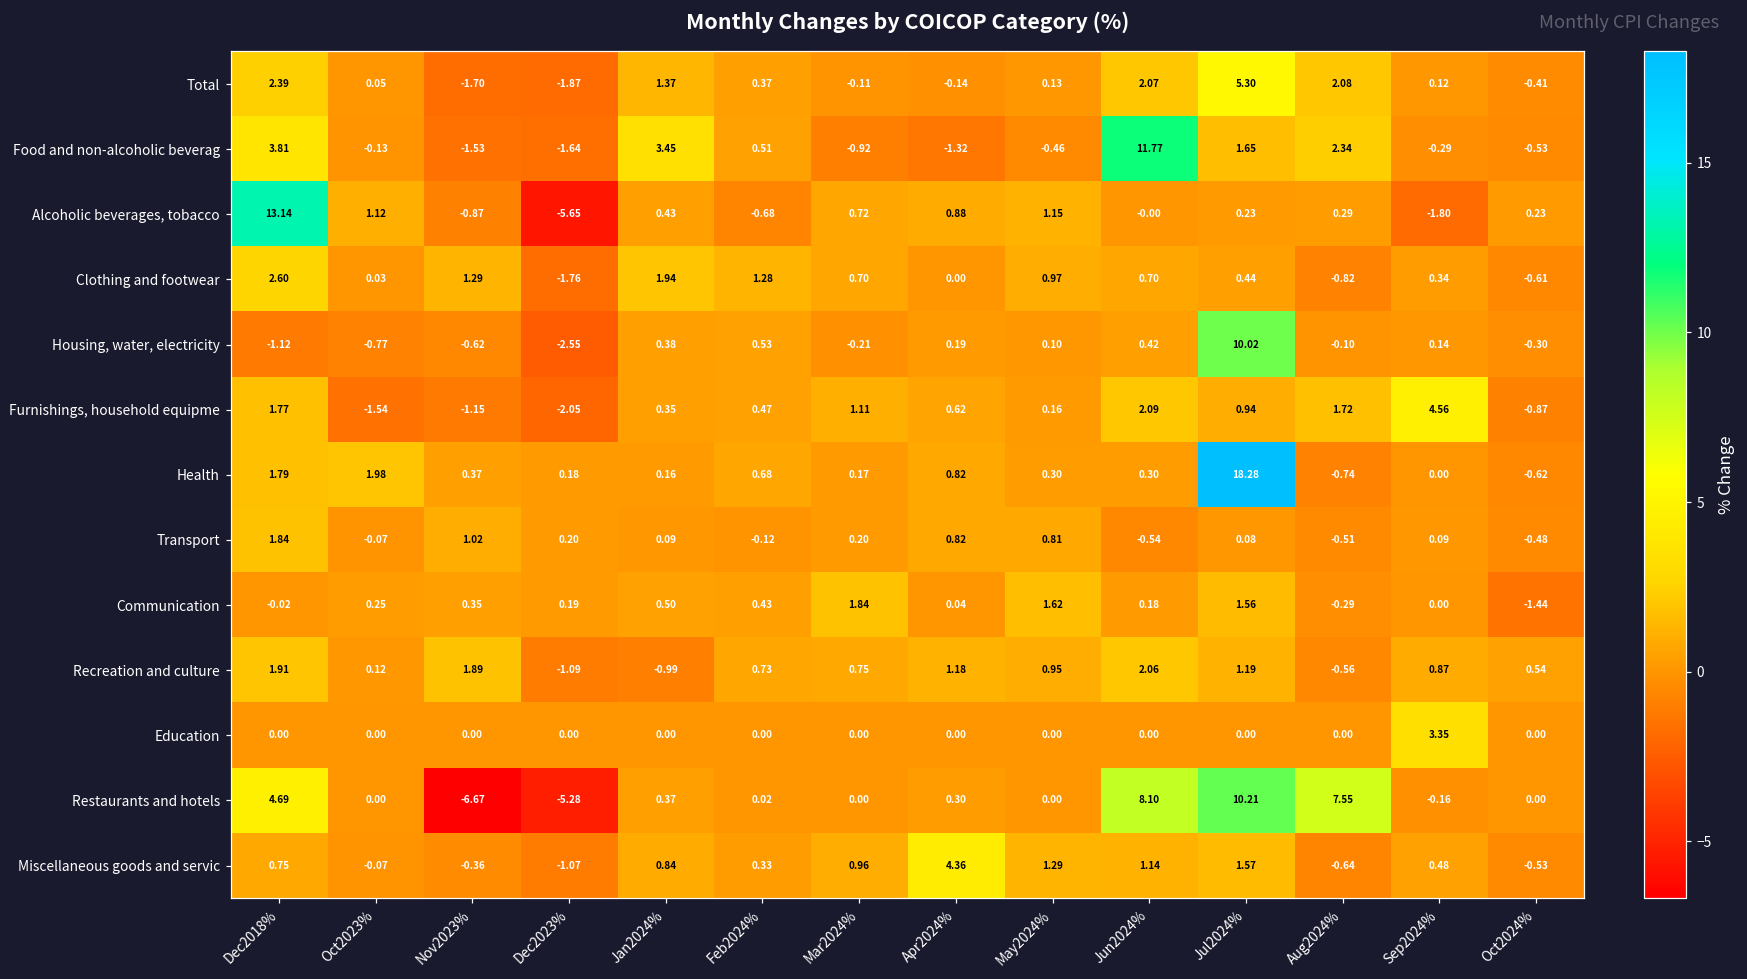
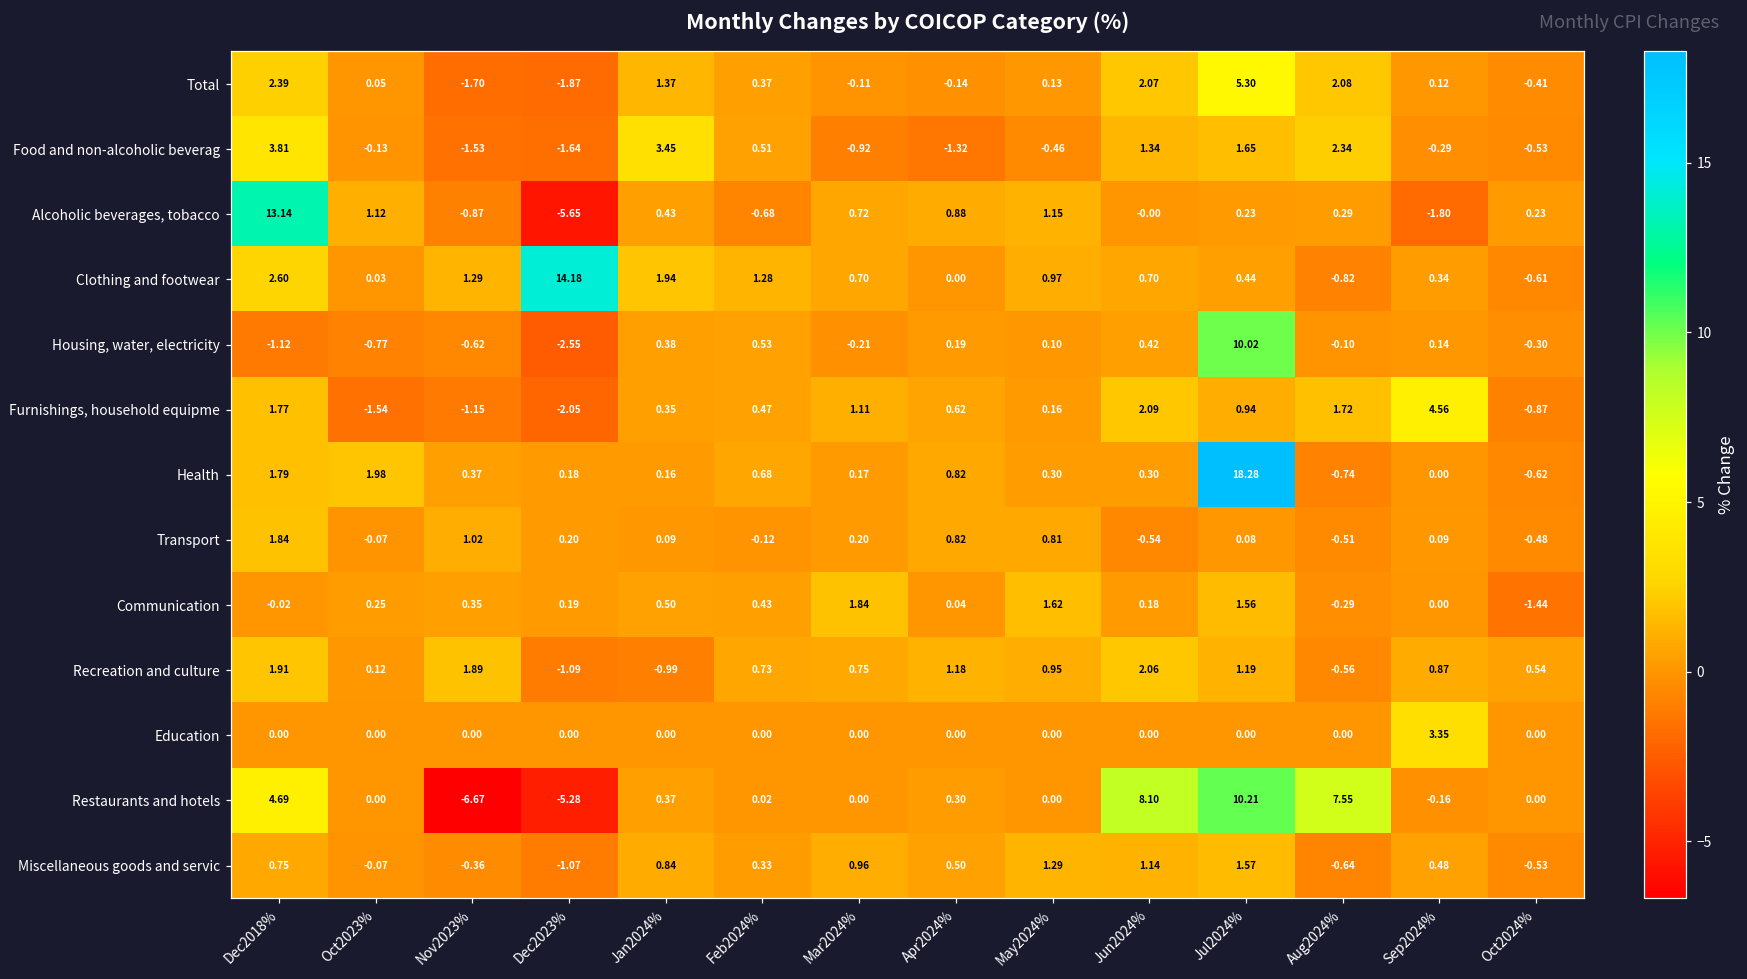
  {
    "Total": {
      "Dec2018%": 2.39,
      "Oct2023%": 0.05,
      "Nov2023%": -1.70,
      "Dec2023%": -1.87,
      "Jan2024%": 1.37,
      "Feb2024%": 0.37,
      "Mar2024%": -0.11,
      "Apr2024%": -0.14,
      "May2024%": 0.13,
      "Jun2024%": 2.07,
      "Jul2024%": 5.30,
      "Aug2024%": 2.08,
      "Sep2024%": 0.12,
      "Oct2024%": -0.41
    },
    "Food and non-alcoholic beverag": {
      "Dec2018%": 3.81,
      "Oct2023%": -0.13,
      "Nov2023%": -1.53,
      "Dec2023%": -1.64,
      "Jan2024%": 3.45,
      "Feb2024%": 0.51,
      "Mar2024%": -0.92,
      "Apr2024%": -1.32,
      "May2024%": -0.46,
-     "Jun2024%": 11.77,
+     "Jun2024%": 1.34,
      "Jul2024%": 1.65,
      "Aug2024%": 2.34,
      "Sep2024%": -0.29,
      "Oct2024%": -0.53
    },
    "Alcoholic beverages, tobacco": {
      "Dec2018%": 13.14,
      "Oct2023%": 1.12,
      "Nov2023%": -0.87,
      "Dec2023%": -5.65,
      "Jan2024%": 0.43,
      "Feb2024%": -0.68,
      "Mar2024%": 0.72,
      "Apr2024%": 0.88,
      "May2024%": 1.15,
      "Jun2024%": -0.00,
      "Jul2024%": 0.23,
      "Aug2024%": 0.29,
      "Sep2024%": -1.80,
      "Oct2024%": 0.23
    },
    "Clothing and footwear": {
      "Dec2018%": 2.60,
      "Oct2023%": 0.03,
      "Nov2023%": 1.29,
-     "Dec2023%": -1.76,
+     "Dec2023%": 14.18,
      "Jan2024%": 1.94,
      "Feb2024%": 1.28,
      "Mar2024%": 0.70,
      "Apr2024%": 0.00,
      "May2024%": 0.97,
      "Jun2024%": 0.70,
      "Jul2024%": 0.44,
      "Aug2024%": -0.82,
      "Sep2024%": 0.34,
      "Oct2024%": -0.61
    },
    "Housing, water, electricity": {
      "Dec2018%": -1.12,
      "Oct2023%": -0.77,
      "Nov2023%": -0.62,
      "Dec2023%": -2.55,
      "Jan2024%": 0.38,
      "Feb2024%": 0.53,
      "Mar2024%": -0.21,
      "Apr2024%": 0.19,
      "May2024%": 0.10,
      "Jun2024%": 0.42,
      "Jul2024%": 10.02,
      "Aug2024%": -0.10,
      "Sep2024%": 0.14,
      "Oct2024%": -0.30
    },
    "Furnishings, household equipme": {
      "Dec2018%": 1.77,
      "Oct2023%": -1.54,
      "Nov2023%": -1.15,
      "Dec2023%": -2.05,
      "Jan2024%": 0.35,
      "Feb2024%": 0.47,
      "Mar2024%": 1.11,
      "Apr2024%": 0.62,
      "May2024%": 0.16,
      "Jun2024%": 2.09,
      "Jul2024%": 0.94,
      "Aug2024%": 1.72,
      "Sep2024%": 4.56,
      "Oct2024%": -0.87
    },
    "Health": {
      "Dec2018%": 1.79,
      "Oct2023%": 1.98,
      "Nov2023%": 0.37,
      "Dec2023%": 0.18,
      "Jan2024%": 0.16,
      "Feb2024%": 0.68,
      "Mar2024%": 0.17,
      "Apr2024%": 0.82,
      "May2024%": 0.30,
      "Jun2024%": 0.30,
      "Jul2024%": 18.28,
      "Aug2024%": -0.74,
      "Sep2024%": 0.00,
      "Oct2024%": -0.62
    },
    "Transport": {
      "Dec2018%": 1.84,
      "Oct2023%": -0.07,
      "Nov2023%": 1.02,
      "Dec2023%": 0.20,
      "Jan2024%": 0.09,
      "Feb2024%": -0.12,
      "Mar2024%": 0.20,
      "Apr2024%": 0.82,
      "May2024%": 0.81,
      "Jun2024%": -0.54,
      "Jul2024%": 0.08,
      "Aug2024%": -0.51,
      "Sep2024%": 0.09,
      "Oct2024%": -0.48
    },
    "Communication": {
      "Dec2018%": -0.02,
      "Oct2023%": 0.25,
      "Nov2023%": 0.35,
      "Dec2023%": 0.19,
      "Jan2024%": 0.50,
      "Feb2024%": 0.43,
      "Mar2024%": 1.84,
      "Apr2024%": 0.04,
      "May2024%": 1.62,
      "Jun2024%": 0.18,
      "Jul2024%": 1.56,
      "Aug2024%": -0.29,
      "Sep2024%": 0.00,
      "Oct2024%": -1.44
    },
    "Recreation and culture": {
      "Dec2018%": 1.91,
      "Oct2023%": 0.12,
      "Nov2023%": 1.89,
      "Dec2023%": -1.09,
      "Jan2024%": -0.99,
      "Feb2024%": 0.73,
      "Mar2024%": 0.75,
      "Apr2024%": 1.18,
      "May2024%": 0.95,
      "Jun2024%": 2.06,
      "Jul2024%": 1.19,
      "Aug2024%": -0.56,
      "Sep2024%": 0.87,
      "Oct2024%": 0.54
    },
    "Education": {
      "Dec2018%": 0.00,
      "Oct2023%": 0.00,
      "Nov2023%": 0.00,
      "Dec2023%": 0.00,
      "Jan2024%": 0.00,
      "Feb2024%": 0.00,
      "Mar2024%": 0.00,
      "Apr2024%": 0.00,
      "May2024%": 0.00,
      "Jun2024%": 0.00,
      "Jul2024%": 0.00,
      "Aug2024%": 0.00,
      "Sep2024%": 3.35,
      "Oct2024%": 0.00
    },
    "Restaurants and hotels": {
      "Dec2018%": 4.69,
      "Oct2023%": 0.00,
      "Nov2023%": -6.67,
      "Dec2023%": -5.28,
      "Jan2024%": 0.37,
      "Feb2024%": 0.02,
      "Mar2024%": 0.00,
      "Apr2024%": 0.30,
      "May2024%": 0.00,
      "Jun2024%": 8.10,
      "Jul2024%": 10.21,
      "Aug2024%": 7.55,
      "Sep2024%": -0.16,
      "Oct2024%": 0.00
    },
    "Miscellaneous goods and servic": {
      "Dec2018%": 0.75,
      "Oct2023%": -0.07,
      "Nov2023%": -0.36,
      "Dec2023%": -1.07,
      "Jan2024%": 0.84,
      "Feb2024%": 0.33,
      "Mar2024%": 0.96,
-     "Apr2024%": 4.36,
+     "Apr2024%": 0.50,
      "May2024%": 1.29,
      "Jun2024%": 1.14,
      "Jul2024%": 1.57,
      "Aug2024%": -0.64,
      "Sep2024%": 0.48,
      "Oct2024%": -0.53
    }
  }
